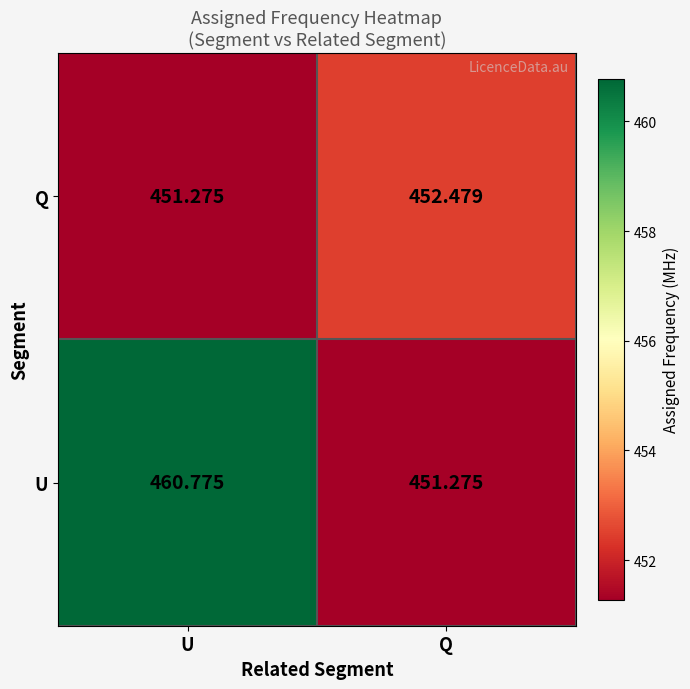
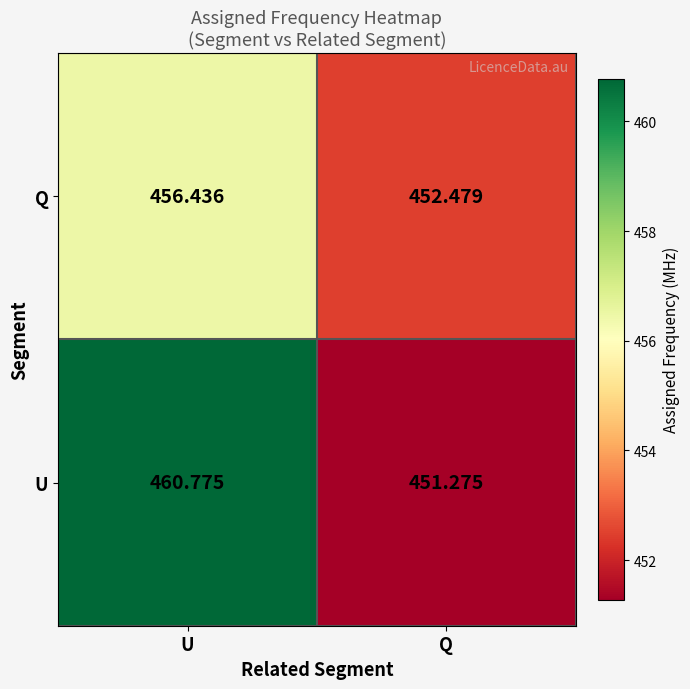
  {
    "Q": {
-     "U": 451.275
+     "U": 456.436
    },
    "U": {
      "U": 460.775,
      "Q": 451.275
    }
  }
